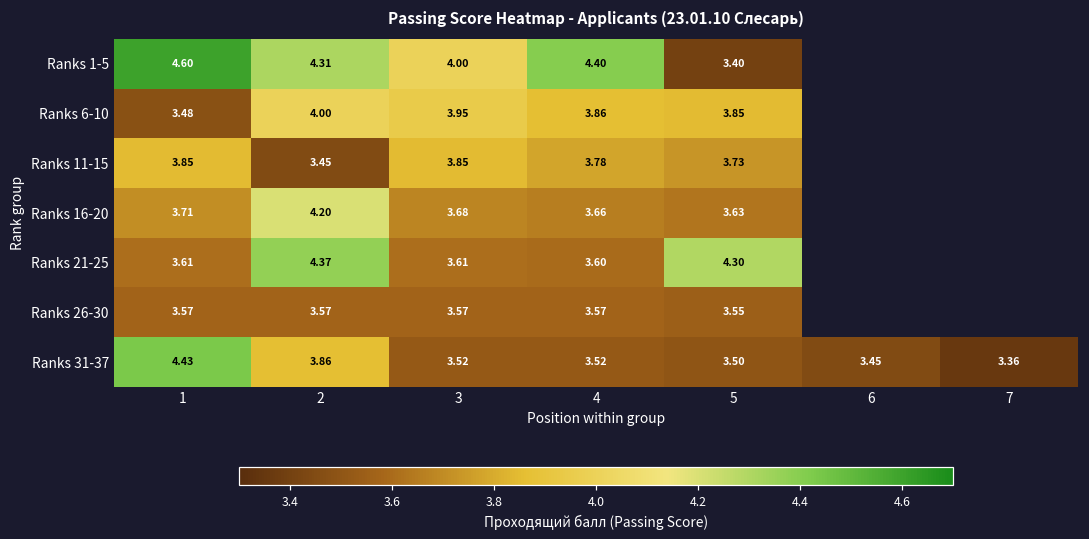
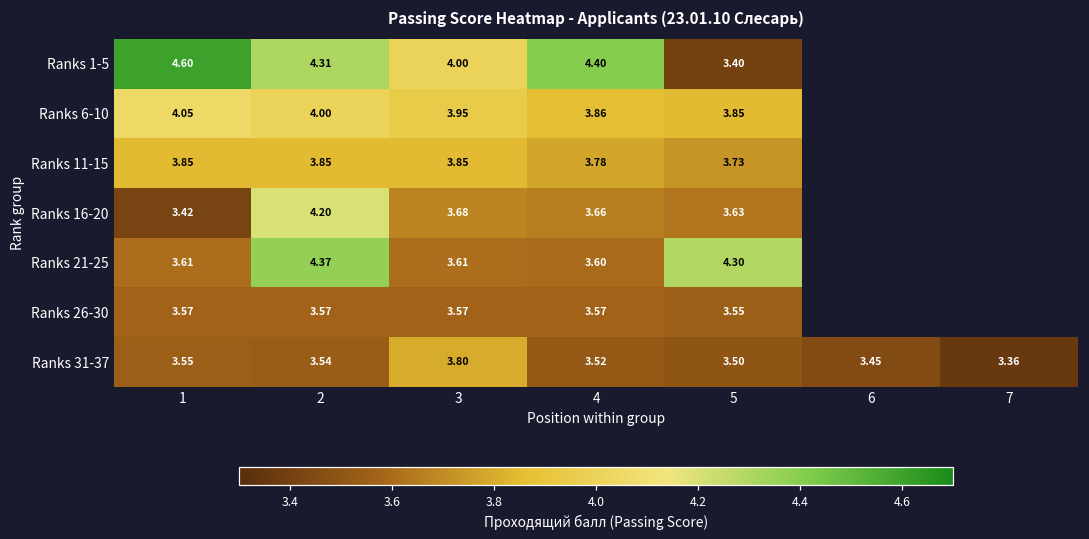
  {
    "Ranks 1-5": {
      "1": 4.60,
      "2": 4.31,
      "3": 4.00,
      "4": 4.40,
      "5": 3.40
    },
    "Ranks 6-10": {
-     "1": 3.48,
+     "1": 4.05,
      "2": 4.00,
      "3": 3.95,
      "4": 3.86,
      "5": 3.85
    },
    "Ranks 11-15": {
      "1": 3.85,
-     "2": 3.45,
+     "2": 3.85,
      "3": 3.85,
      "4": 3.78,
      "5": 3.73
    },
    "Ranks 16-20": {
-     "1": 3.71,
+     "1": 3.42,
      "2": 4.20,
      "3": 3.68,
      "4": 3.66,
      "5": 3.63
    },
    "Ranks 21-25": {
      "1": 3.61,
      "2": 4.37,
      "3": 3.61,
      "4": 3.60,
      "5": 4.30
    },
    "Ranks 26-30": {
      "1": 3.57,
      "2": 3.57,
      "3": 3.57,
      "4": 3.57,
      "5": 3.55
    },
    "Ranks 31-37": {
-     "1": 4.43,
-     "2": 3.86,
-     "3": 3.52,
+     "1": 3.55,
+     "2": 3.54,
+     "3": 3.80,
      "4": 3.52,
      "5": 3.50,
      "6": 3.45,
      "7": 3.36
    }
  }
